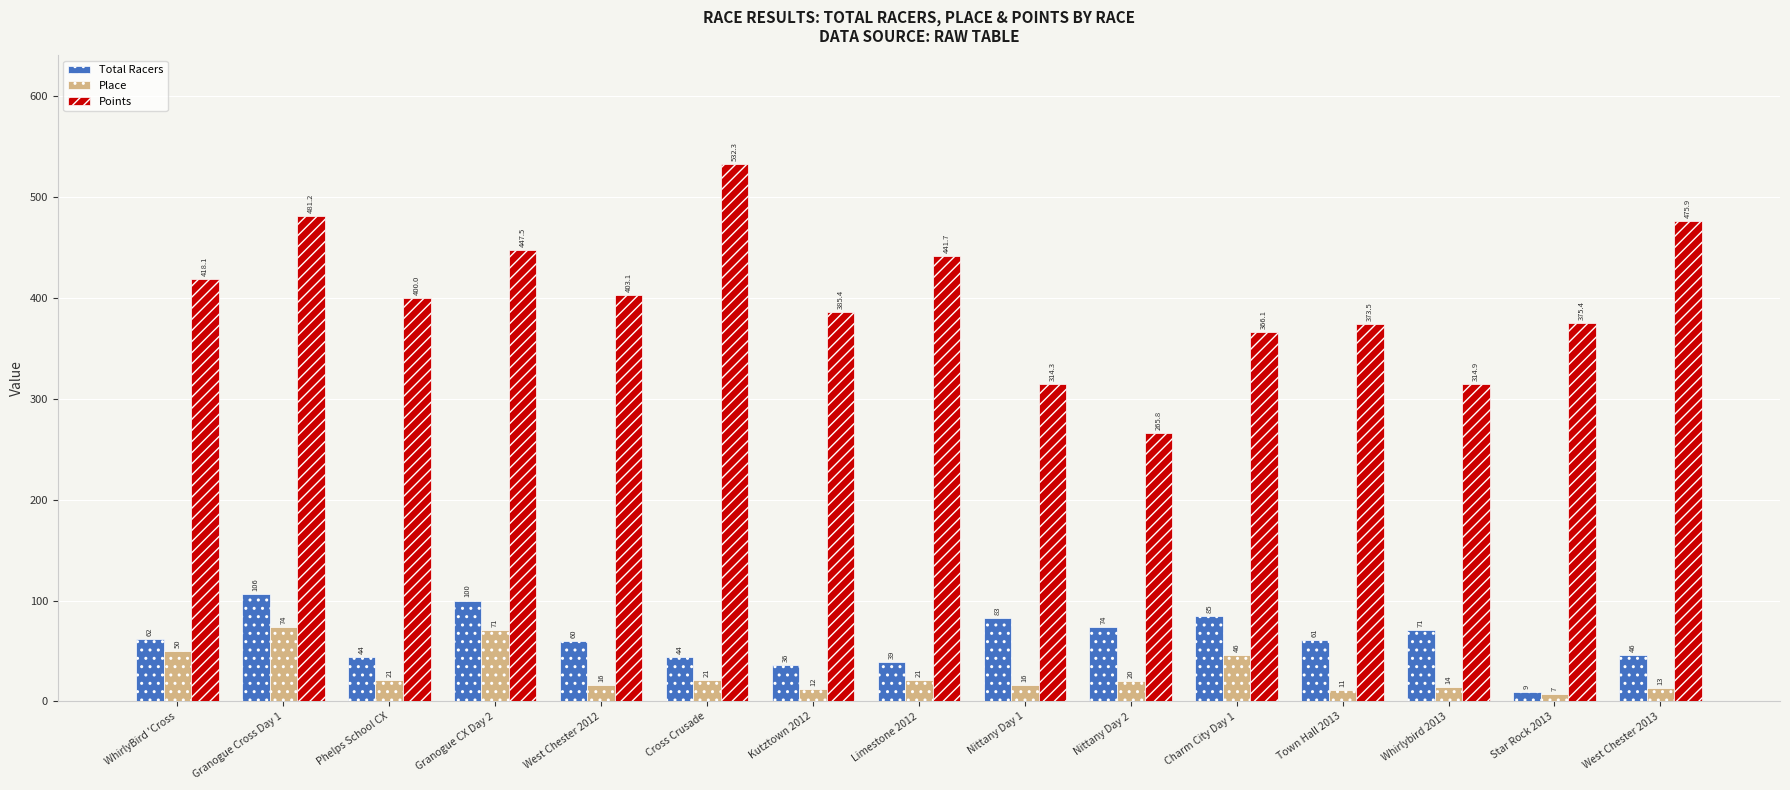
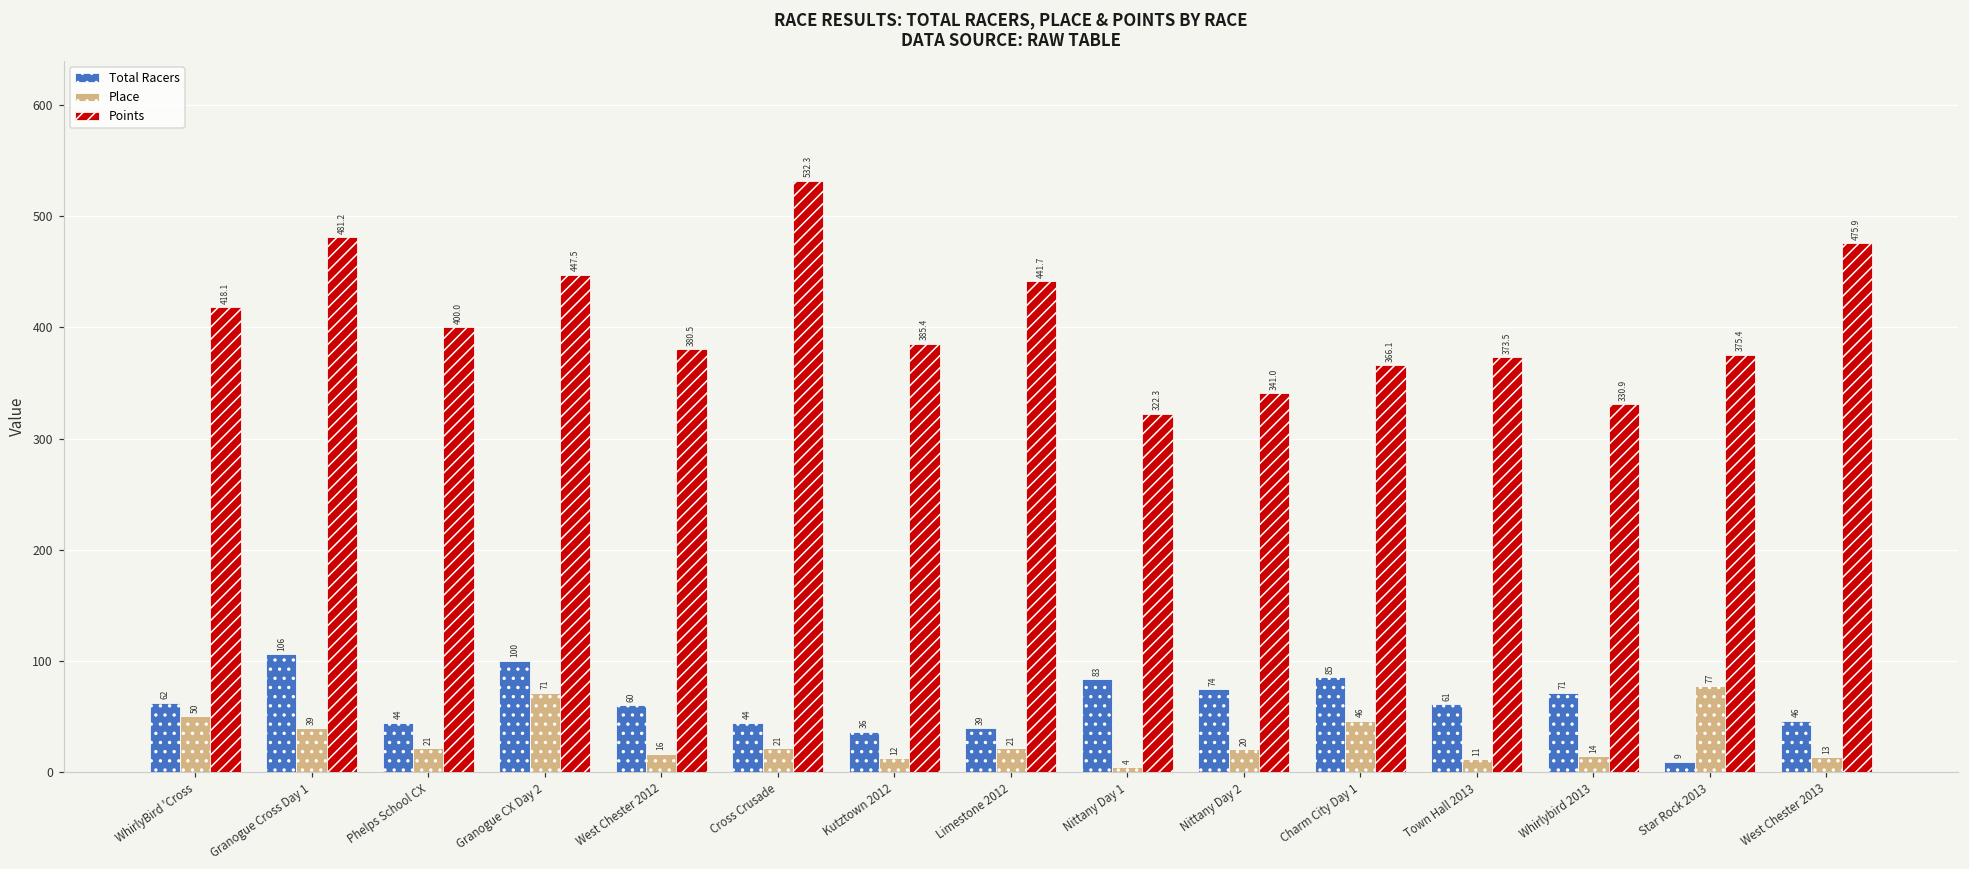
  {
    "Total Racers": {
      "WhirlyBird 'Cross": 62,
      "Granogue Cross Day 1": 106,
      "Phelps School CX": 44,
      "Granogue CX Day 2": 100,
      "West Chester 2012": 60,
      "Cross Crusade": 44,
      "Kutztown 2012": 36,
      "Limestone 2012": 39,
      "Nittany Day 1": 83,
      "Nittany Day 2": 74,
      "Charm City Day 1": 85,
      "Town Hall 2013": 61,
      "Whirlybird 2013": 71,
      "Star Rock 2013": 9,
      "West Chester 2013": 46
    },
    "Place": {
      "WhirlyBird 'Cross": 50,
-     "Granogue Cross Day 1": 74,
+     "Granogue Cross Day 1": 39,
      "Phelps School CX": 21,
      "Granogue CX Day 2": 71,
      "West Chester 2012": 16,
      "Cross Crusade": 21,
      "Kutztown 2012": 12,
      "Limestone 2012": 21,
-     "Nittany Day 1": 16,
+     "Nittany Day 1": 4,
      "Nittany Day 2": 20,
      "Charm City Day 1": 46,
      "Town Hall 2013": 11,
      "Whirlybird 2013": 14,
-     "Star Rock 2013": 7,
+     "Star Rock 2013": 77,
      "West Chester 2013": 13
    },
    "Points": {
      "WhirlyBird 'Cross": 418.1,
      "Granogue Cross Day 1": 481.2,
      "Phelps School CX": 400.0,
      "Granogue CX Day 2": 447.5,
-     "West Chester 2012": 403.1,
+     "West Chester 2012": 380.5,
      "Cross Crusade": 532.3,
      "Kutztown 2012": 385.4,
      "Limestone 2012": 441.7,
-     "Nittany Day 1": 314.3,
-     "Nittany Day 2": 265.8,
+     "Nittany Day 1": 322.3,
+     "Nittany Day 2": 341.0,
      "Charm City Day 1": 366.1,
      "Town Hall 2013": 373.5,
-     "Whirlybird 2013": 314.9,
+     "Whirlybird 2013": 330.9,
      "Star Rock 2013": 375.4,
      "West Chester 2013": 475.9
    }
  }
